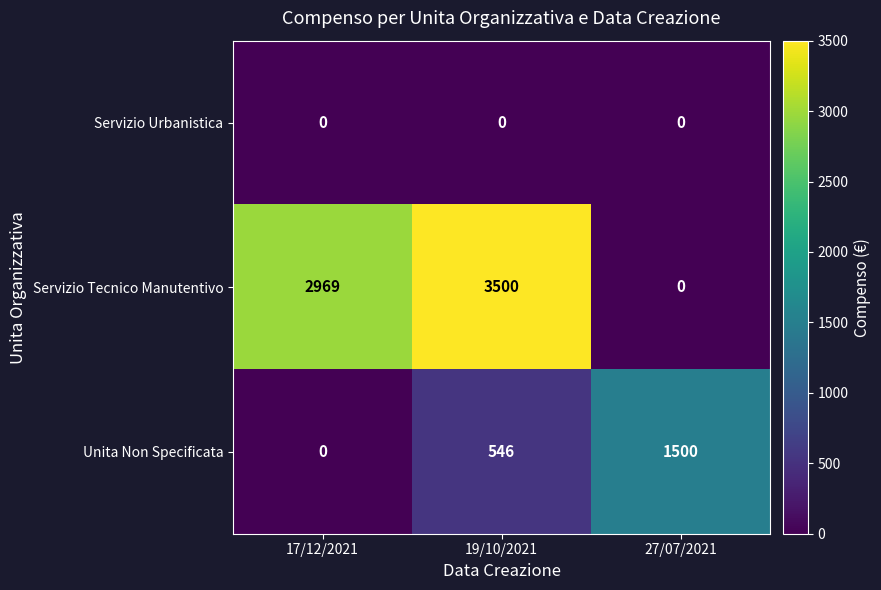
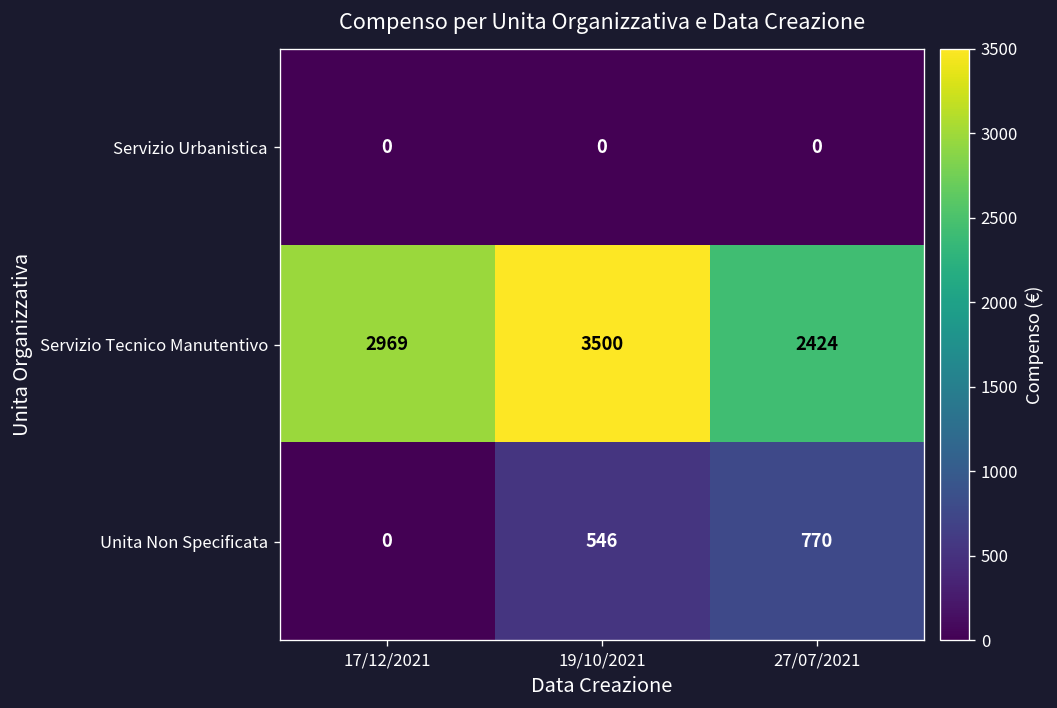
  {
    "Servizio Urbanistica": {
      "17/12/2021": 0,
      "19/10/2021": 0,
      "27/07/2021": 0
    },
    "Servizio Tecnico Manutentivo": {
      "17/12/2021": 2969,
      "19/10/2021": 3500,
-     "27/07/2021": 0
+     "27/07/2021": 2424
    },
    "Unita Non Specificata": {
      "17/12/2021": 0,
      "19/10/2021": 546,
-     "27/07/2021": 1500
+     "27/07/2021": 770
    }
  }
